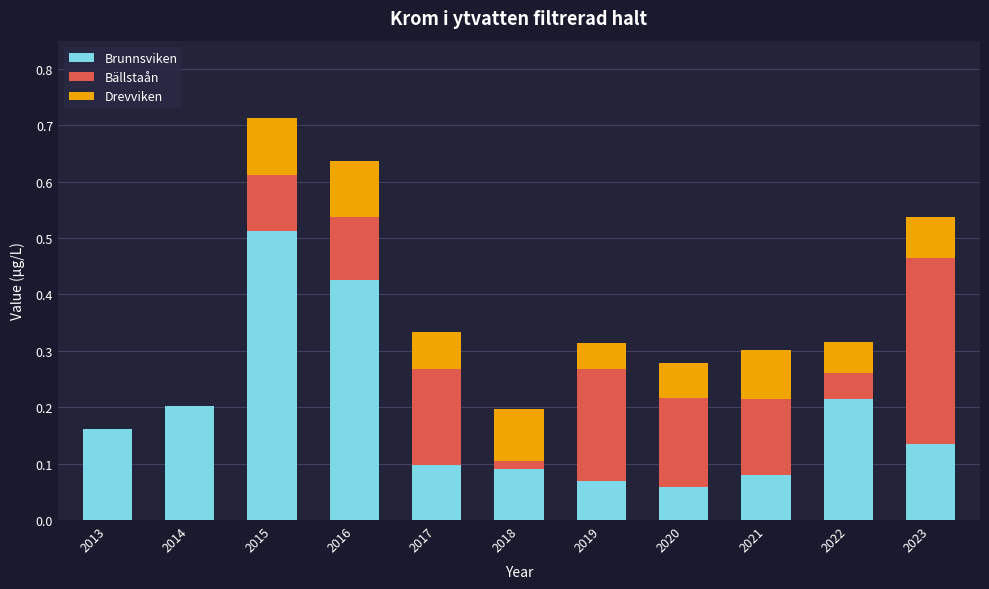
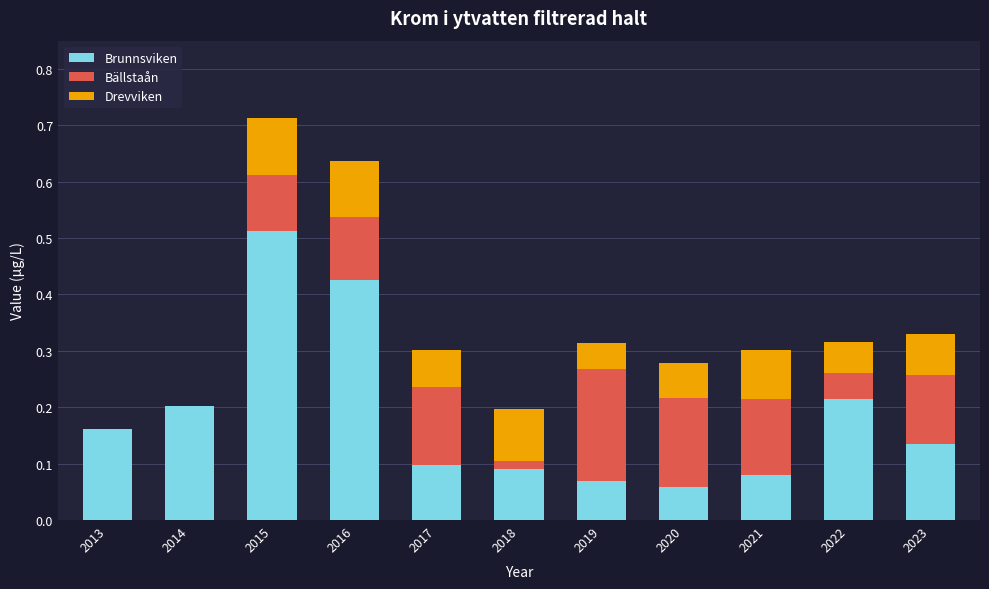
  {
    "Brunnsviken": {
      "2013": 0.16,
      "2014": 0.20,
      "2015": 0.51,
      "2016": 0.43,
      "2017": 0.10,
      "2018": 0.09,
      "2019": 0.07,
      "2020": 0.06,
      "2021": 0.08,
      "2022": 0.21,
      "2023": 0.13
    },
    "Bällstaån": {
      "2013": 0.00,
      "2014": 0.00,
      "2015": 0.10,
      "2016": 0.11,
-     "2017": 0.17,
+     "2017": 0.14,
      "2018": 0.02,
      "2019": 0.20,
      "2020": 0.16,
      "2021": 0.14,
      "2022": 0.05,
-     "2023": 0.33
+     "2023": 0.12
    },
    "Drevviken": {
      "2013": 0.00,
      "2014": 0.00,
      "2015": 0.10,
      "2016": 0.10,
      "2017": 0.07,
      "2018": 0.09,
      "2019": 0.05,
      "2020": 0.06,
      "2021": 0.09,
      "2022": 0.05,
      "2023": 0.07
    }
  }
